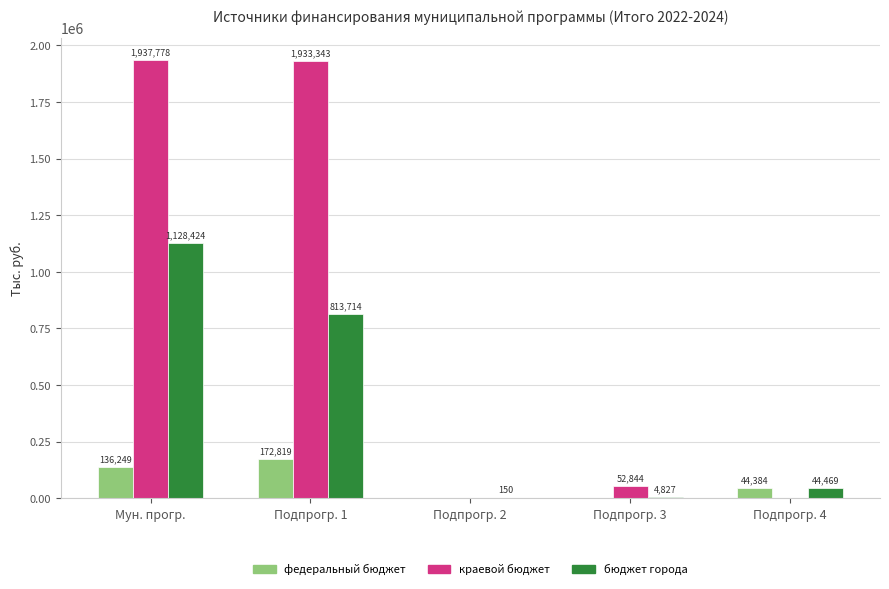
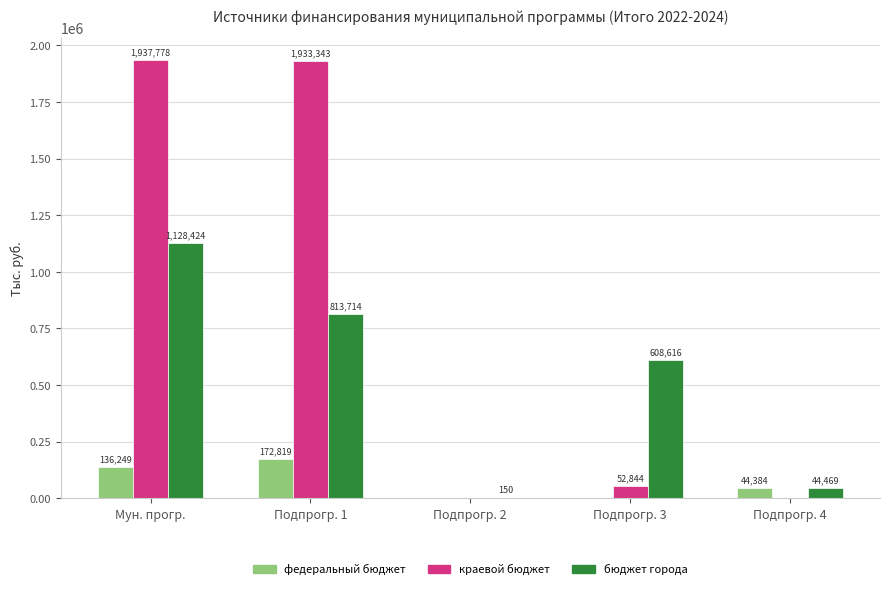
  {
    "федеральный бюджет": {
      "Мун. прогр.": "136,249",
      "Подпрогр. 1": "172,819",
      "Подпрогр. 4": "44,384"
    },
    "краевой бюджет": {
      "Мун. прогр.": "1,937,778",
      "Подпрогр. 1": "1,933,343",
      "Подпрогр. 3": "52,844"
    },
    "бюджет города": {
      "Мун. прогр.": "1,128,424",
      "Подпрогр. 1": "813,714",
      "Подпрогр. 2": "150",
-     "Подпрогр. 3": "4,827",
+     "Подпрогр. 3": "608,616",
      "Подпрогр. 4": "44,469"
    }
  }
